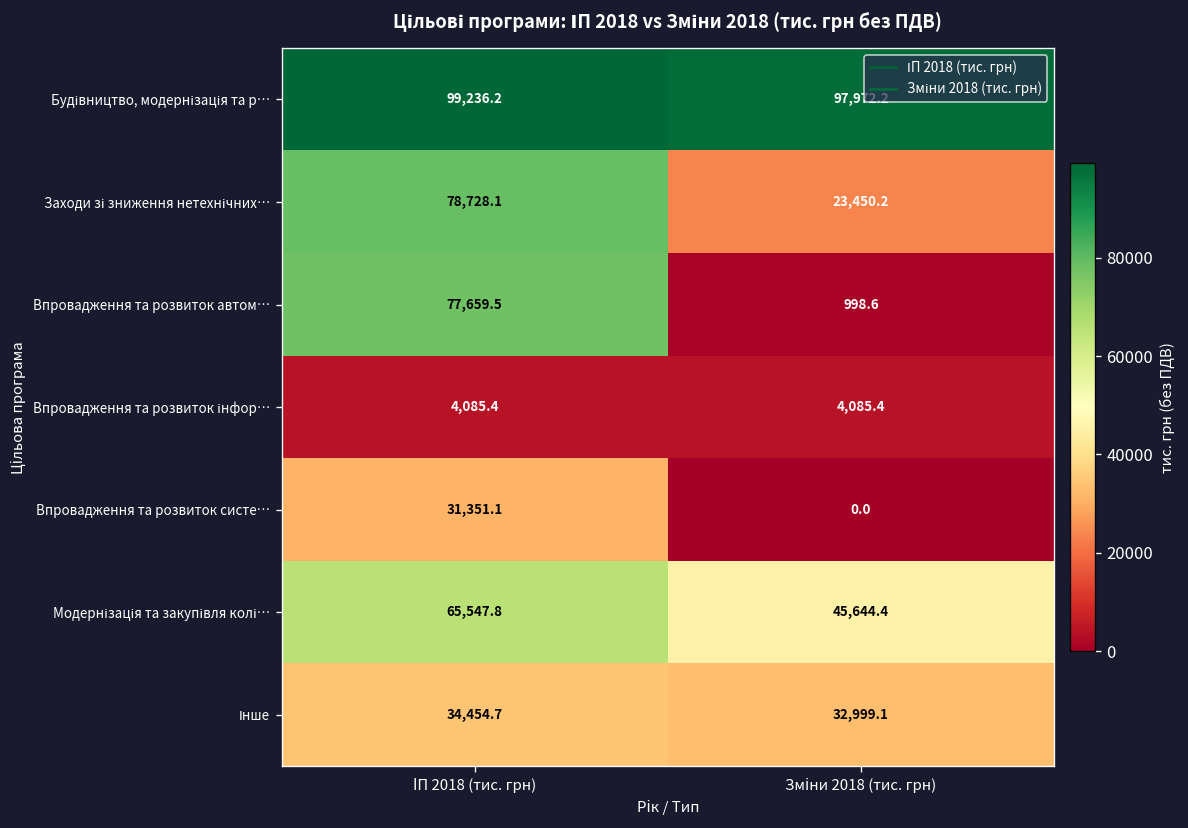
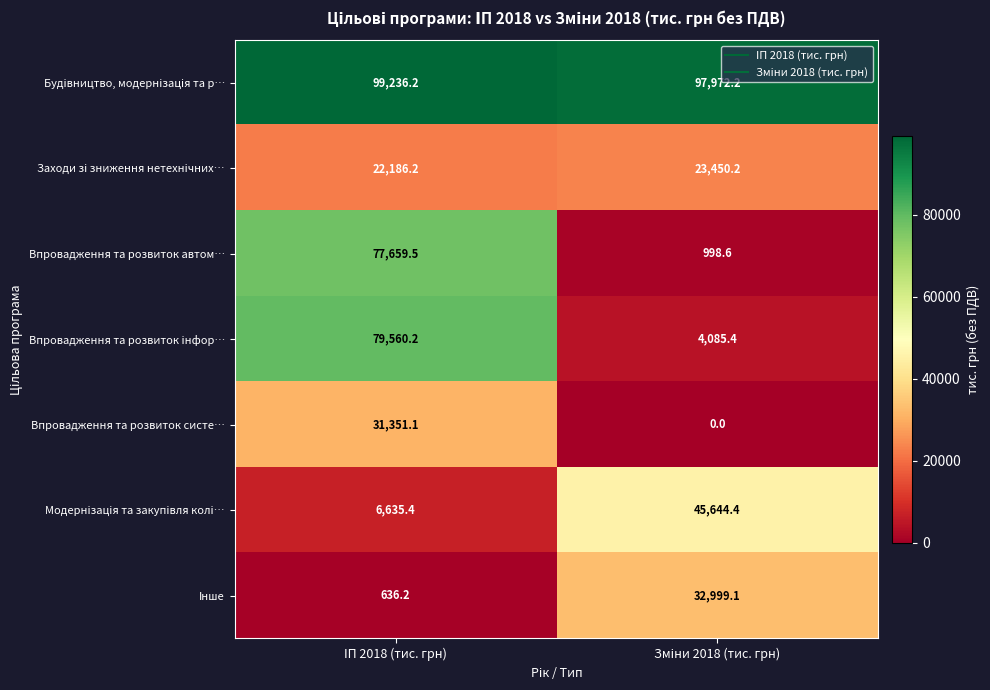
  {
    "Будівництво, модернізація та р…": {
      "ІП 2018 (тис. грн)": "99,236.2"
    },
    "Заходи зі зниження нетехнічних…": {
-     "ІП 2018 (тис. грн)": "78,728.1",
+     "ІП 2018 (тис. грн)": "22,186.2",
      "Зміни 2018 (тис. грн)": "23,450.2"
    },
    "Впровадження та розвиток автом…": {
      "ІП 2018 (тис. грн)": "77,659.5",
      "Зміни 2018 (тис. грн)": "998.6"
    },
    "Впровадження та розвиток інфор…": {
-     "ІП 2018 (тис. грн)": "4,085.4",
+     "ІП 2018 (тис. грн)": "79,560.2",
      "Зміни 2018 (тис. грн)": "4,085.4"
    },
    "Впровадження та розвиток систе…": {
      "ІП 2018 (тис. грн)": "31,351.1",
      "Зміни 2018 (тис. грн)": "0.0"
    },
    "Модернізація та закупівля колі…": {
-     "ІП 2018 (тис. грн)": "65,547.8",
+     "ІП 2018 (тис. грн)": "6,635.4",
      "Зміни 2018 (тис. грн)": "45,644.4"
    },
    "Інше": {
-     "ІП 2018 (тис. грн)": "34,454.7",
+     "ІП 2018 (тис. грн)": "636.2",
      "Зміни 2018 (тис. грн)": "32,999.1"
    }
  }
